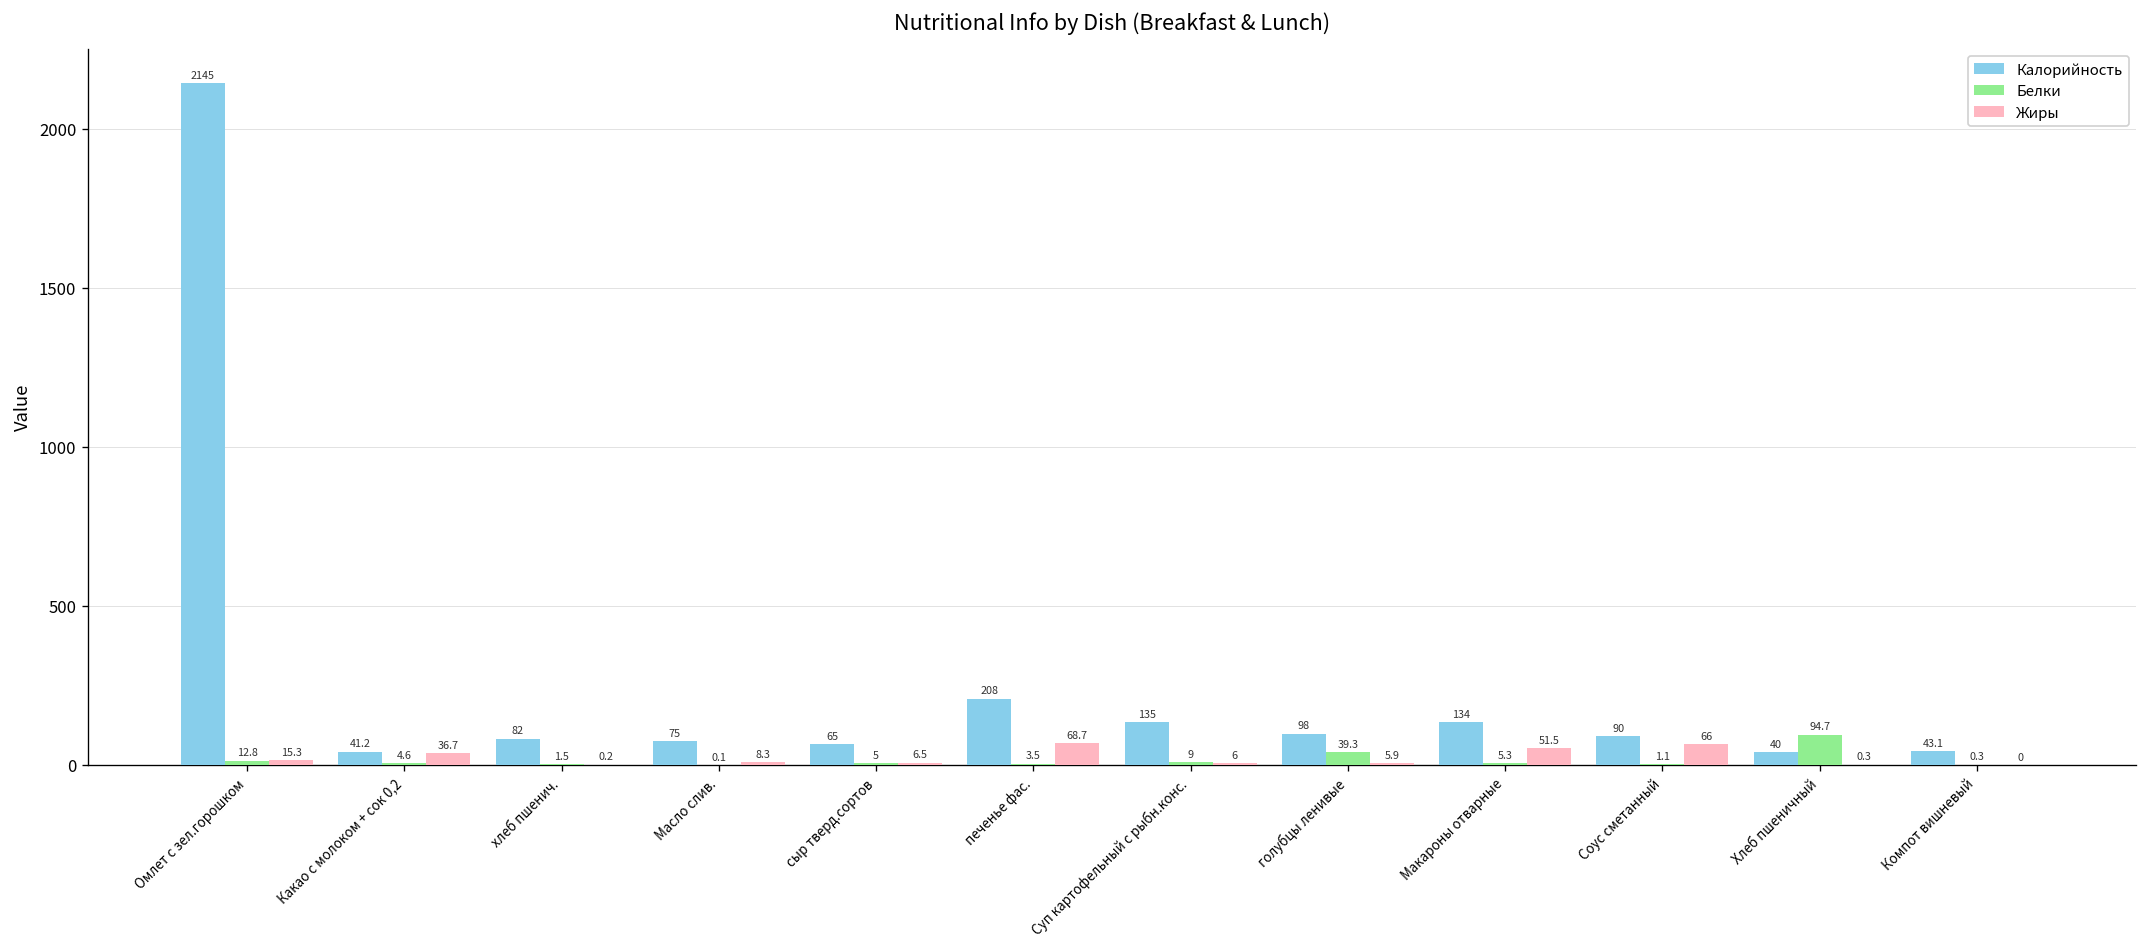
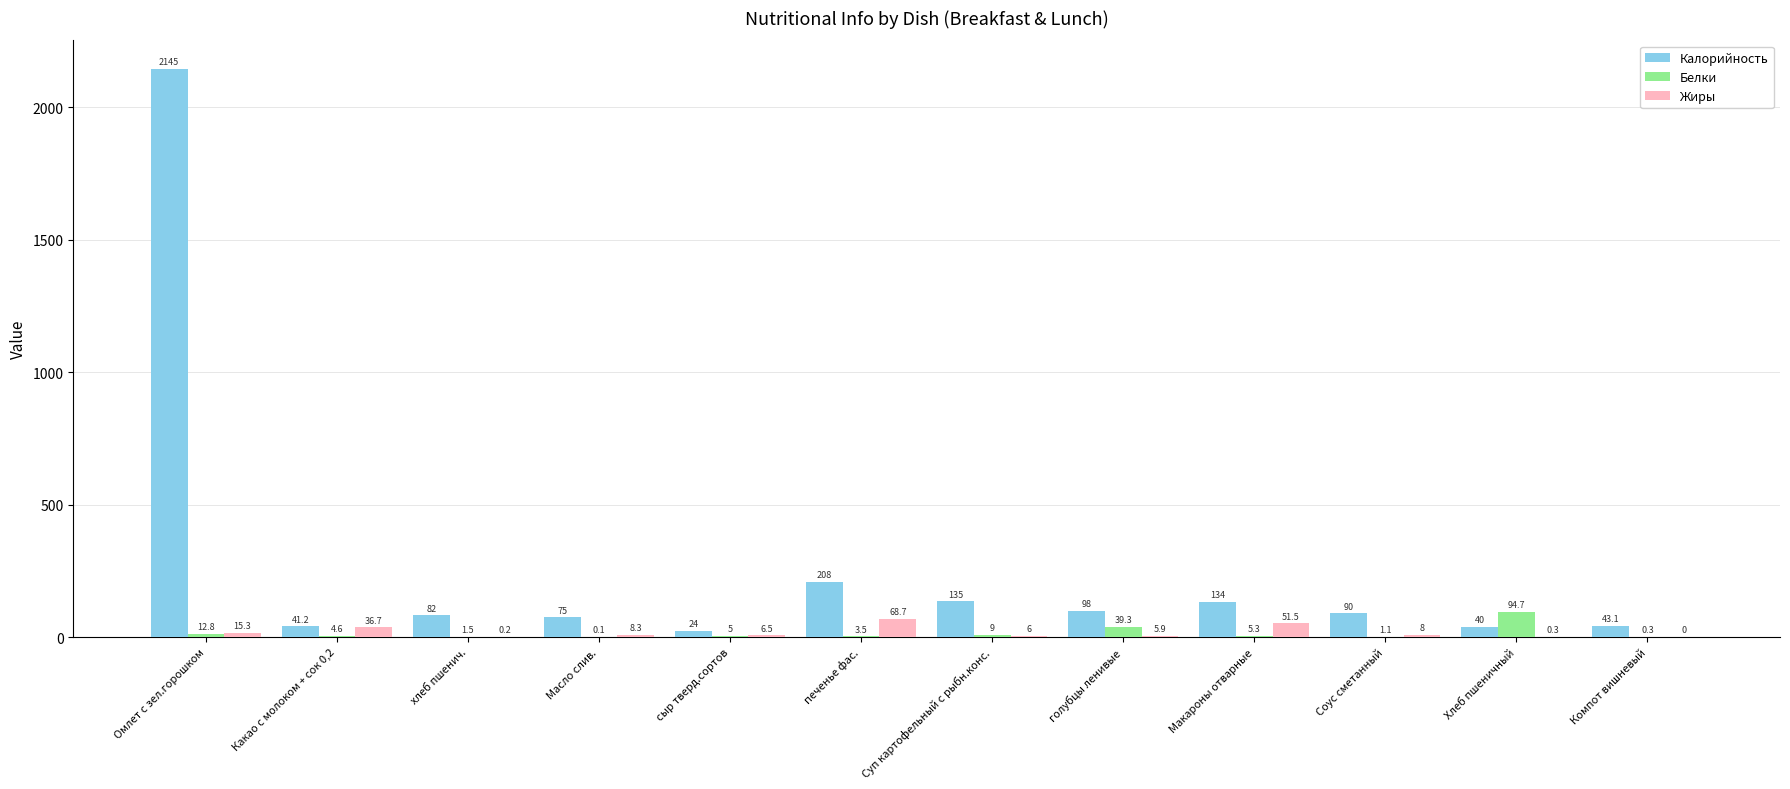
  {
    "Калорийность": {
      "Омлет с зел.горошком": 2145,
      "Какао с молоком + сок 0,2": 41.2,
      "хлеб пшенич.": 82,
      "Масло слив.": 75,
-     "сыр тверд.сортов": 65,
+     "сыр тверд.сортов": 24,
      "печенье фас.": 208,
      "Суп картофельный с рыбн.конс.": 135,
      "голубцы ленивые": 98,
      "Макароны отварные": 134,
      "Соус сметанный": 90,
      "Хлеб пшеничный": 40,
      "Компот вишневый": 43.1
    },
    "Белки": {
      "Омлет с зел.горошком": 12.8,
      "Какао с молоком + сок 0,2": 4.6,
      "хлеб пшенич.": 1.5,
      "Масло слив.": 0.1,
      "сыр тверд.сортов": 5,
      "печенье фас.": 3.5,
      "Суп картофельный с рыбн.конс.": 9,
      "голубцы ленивые": 39.3,
      "Макароны отварные": 5.3,
      "Соус сметанный": 1.1,
      "Хлеб пшеничный": 94.7,
      "Компот вишневый": 0.3
    },
    "Жиры": {
      "Омлет с зел.горошком": 15.3,
      "Какао с молоком + сок 0,2": 36.7,
      "хлеб пшенич.": 0.2,
      "Масло слив.": 8.3,
      "сыр тверд.сортов": 6.5,
      "печенье фас.": 68.7,
      "Суп картофельный с рыбн.конс.": 6,
      "голубцы ленивые": 5.9,
      "Макароны отварные": 51.5,
-     "Соус сметанный": 66,
+     "Соус сметанный": 8,
      "Хлеб пшеничный": 0.3,
      "Компот вишневый": 0
    }
  }
